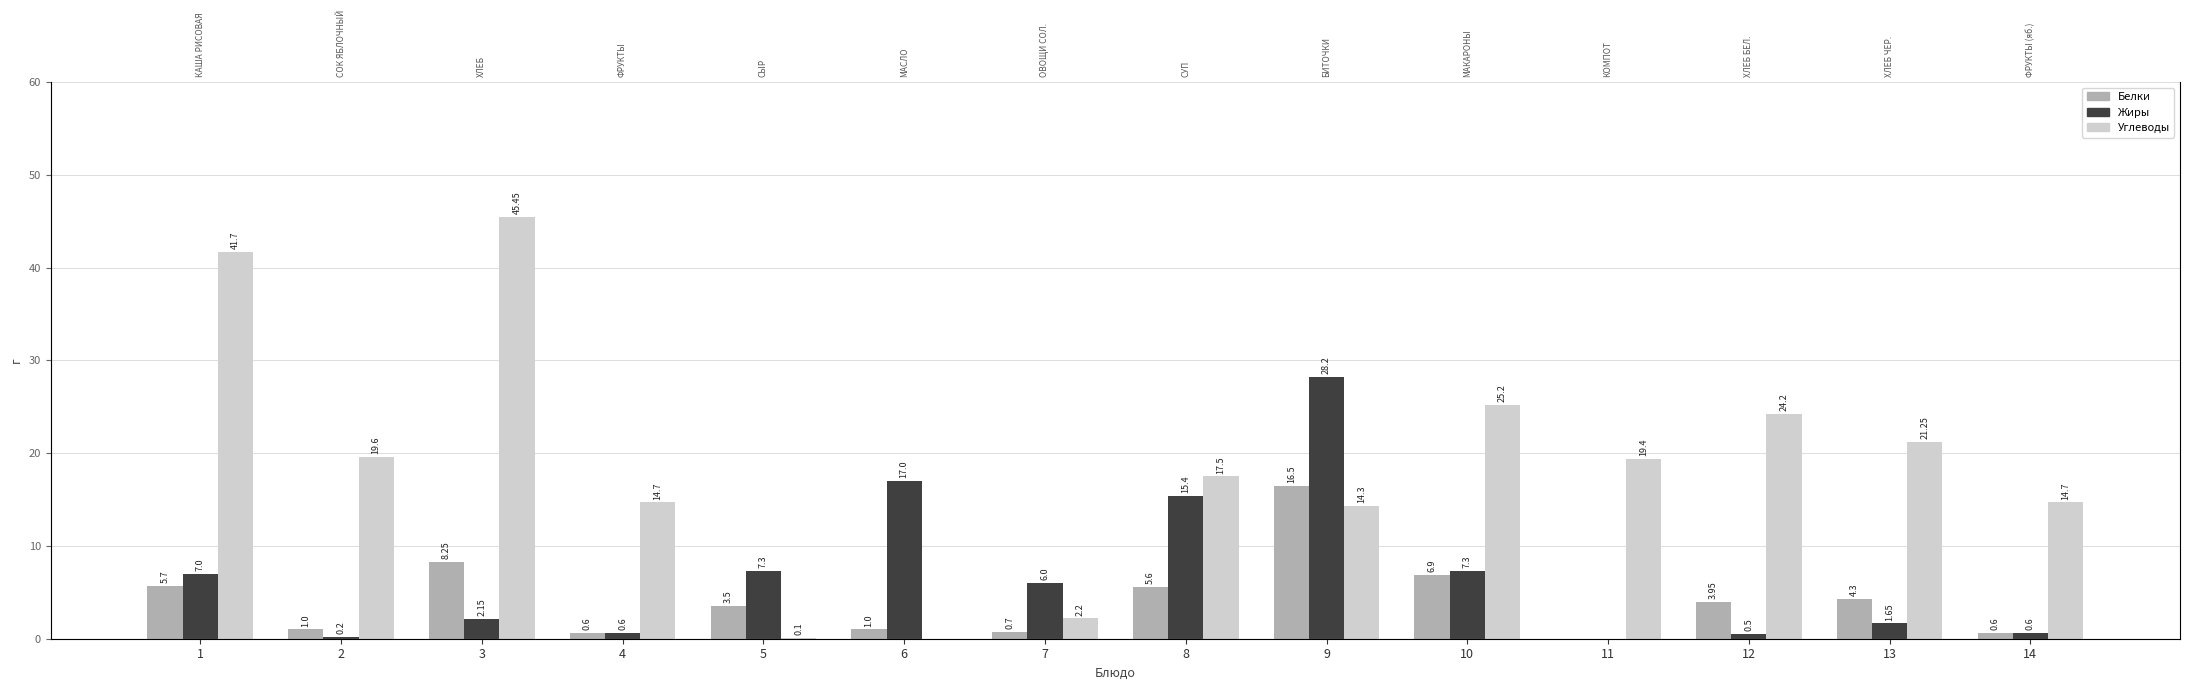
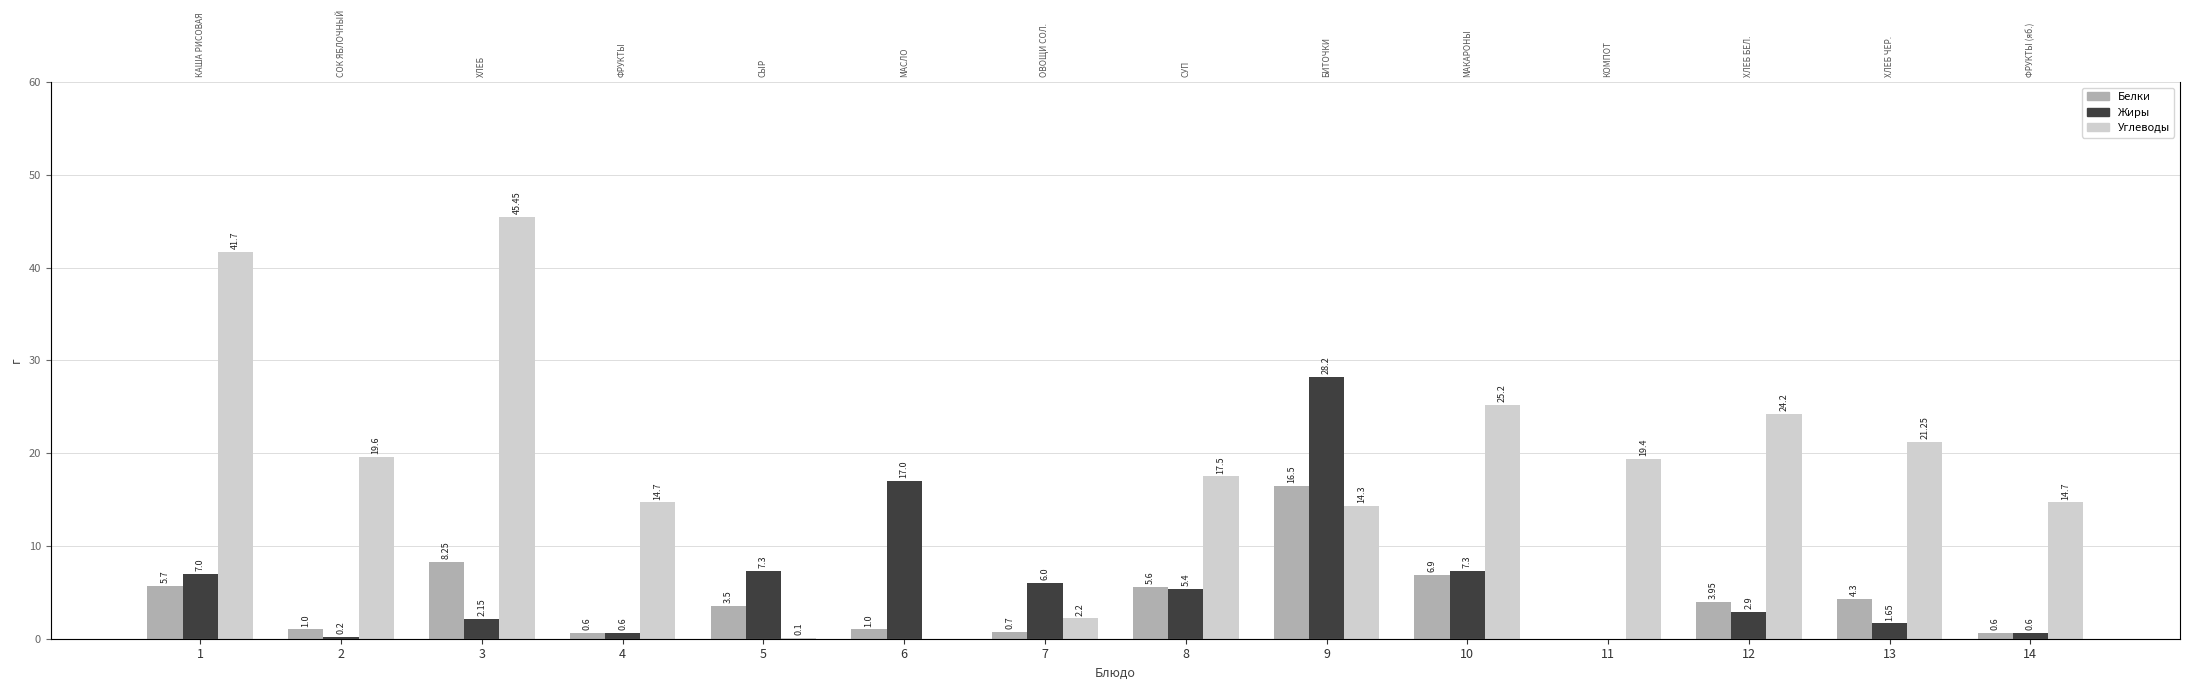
  {
    "Жиры": {
      "1": 7.0,
      "2": 0.2,
      "3": 2.15,
      "4": 0.6,
      "5": 7.3,
      "6": 17.0,
      "7": 6.0,
-     "8": 15.4,
+     "8": 5.4,
      "9": 28.2,
      "10": 7.3,
-     "12": 0.5,
+     "12": 2.9,
      "13": 1.65,
      "14": 0.6
    }
  }
